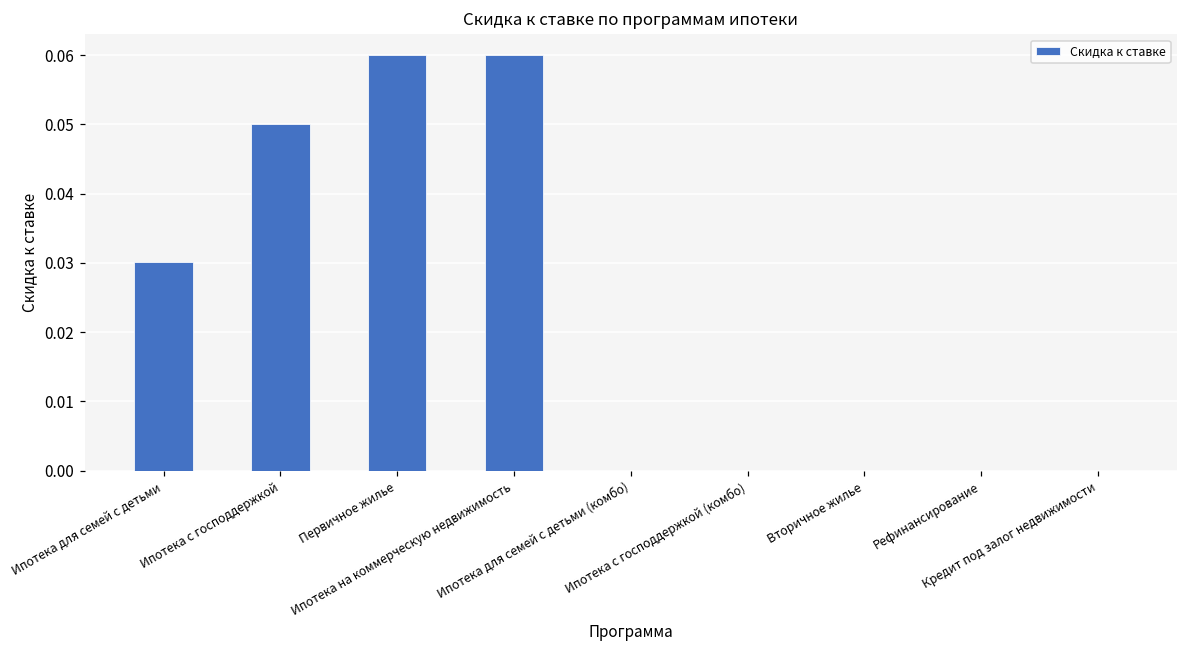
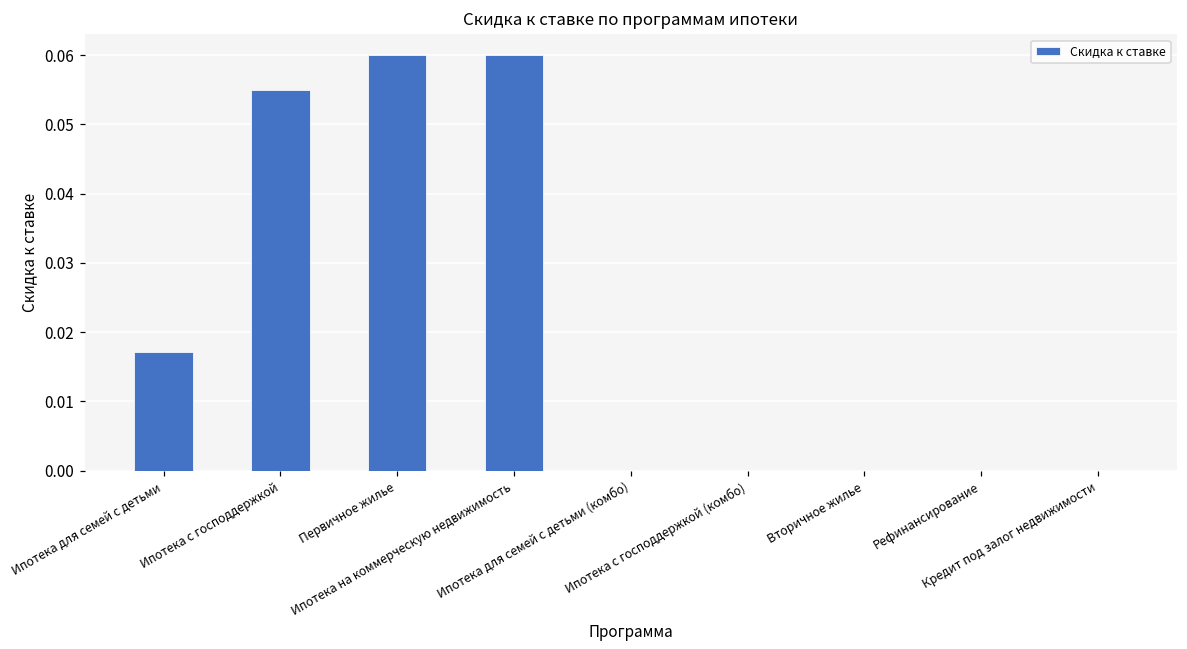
  {
-   "Ипотека для семей с детьми": 0.030,
-   "Ипотека с господдержкой": 0.050,
+   "Ипотека для семей с детьми": 0.017,
+   "Ипотека с господдержкой": 0.055,
    "Первичное жилье": 0.060,
    "Ипотека на коммерческую недвижимость": 0.060,
    "Ипотека для семей с детьми (комбо)": 0.000,
    "Ипотека с господдержкой (комбо)": 0.000,
    "Вторичное жилье": 0.000,
    "Рефинансирование": 0.000,
    "Кредит под залог недвижимости": 0.000
  }
